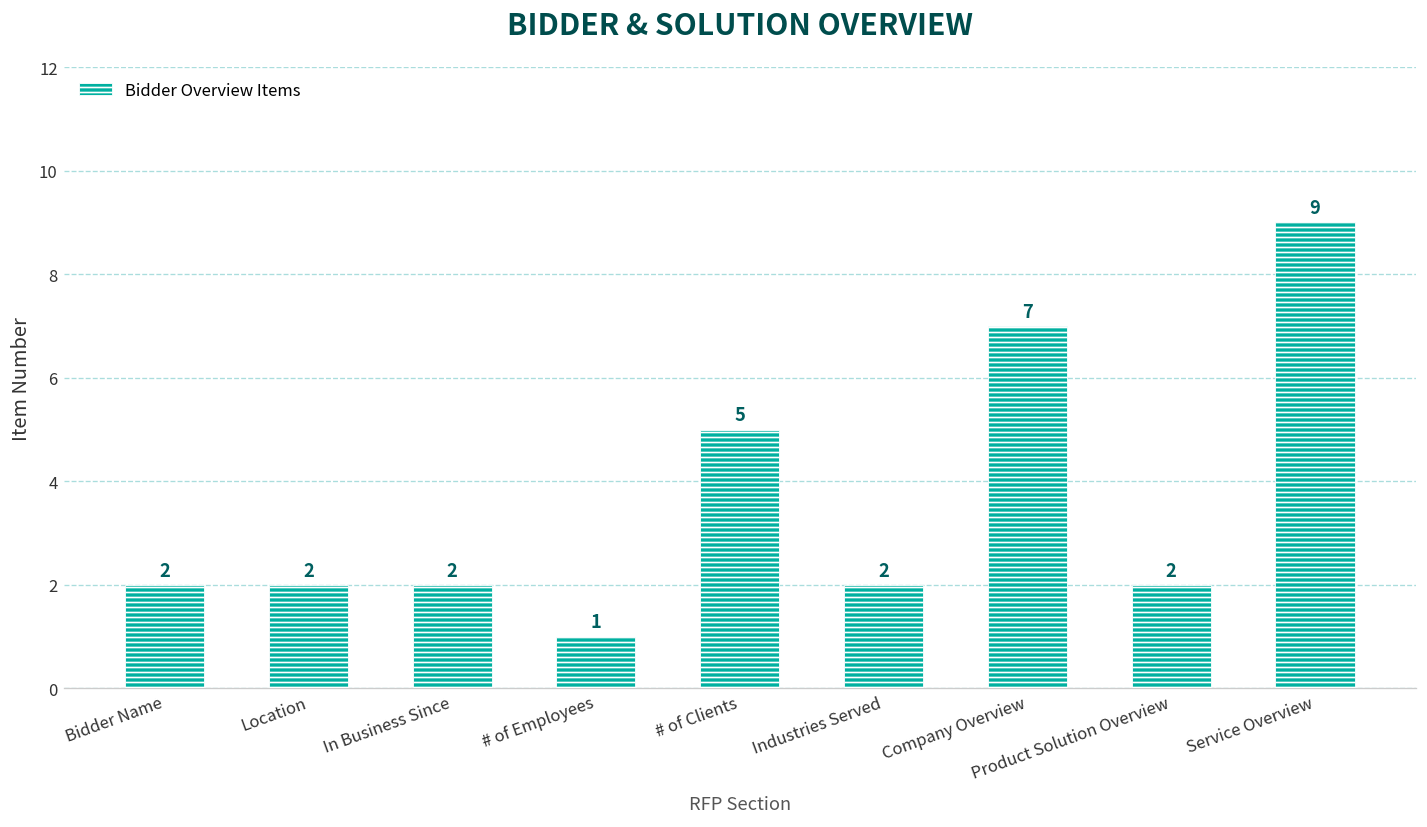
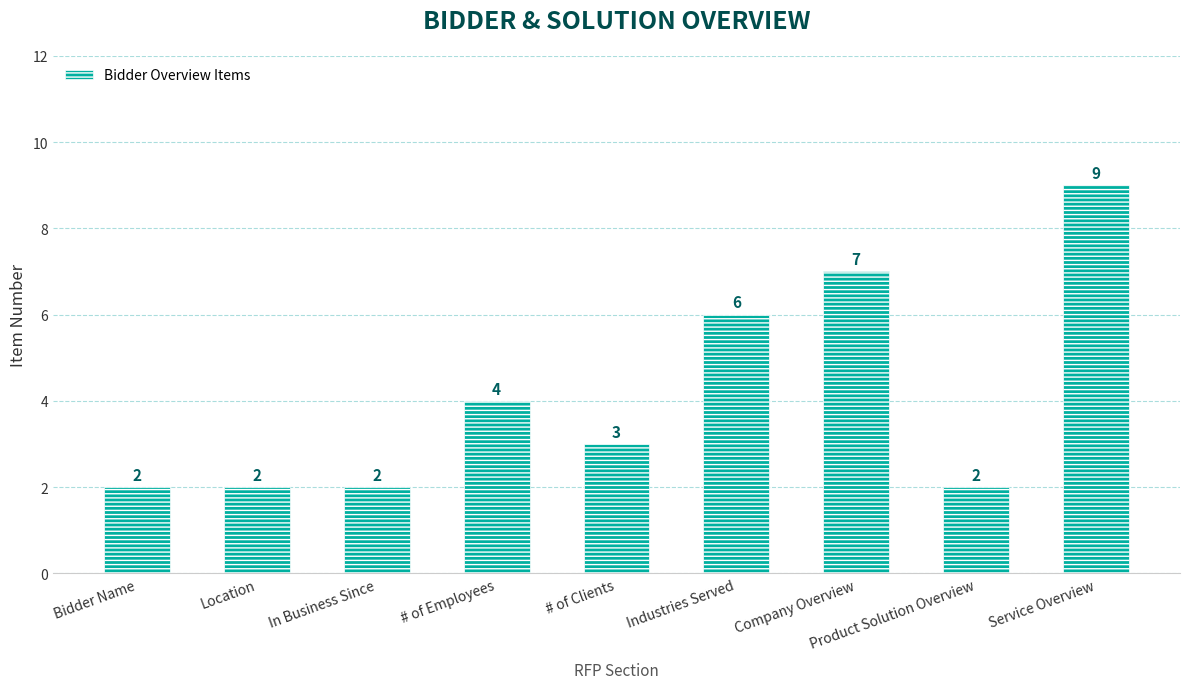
  {
    "Bidder Name": 2,
    "Location": 2,
    "In Business Since": 2,
-   "# of Employees": 1,
-   "# of Clients": 5,
-   "Industries Served": 2,
+   "# of Employees": 4,
+   "# of Clients": 3,
+   "Industries Served": 6,
    "Company Overview": 7,
    "Product Solution Overview": 2,
    "Service Overview": 9
  }
